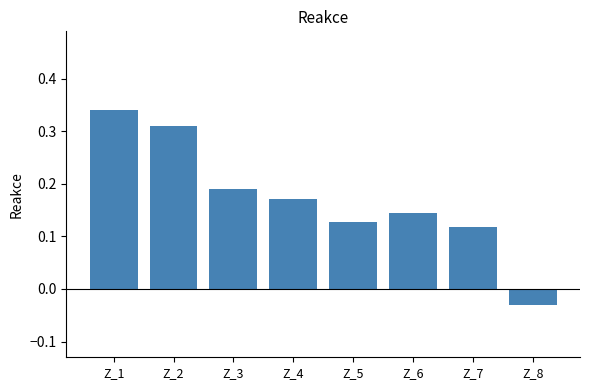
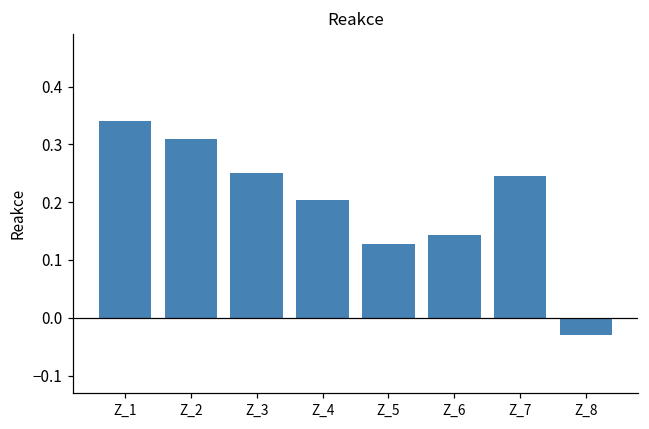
  {
    "Z_1": 0.34,
    "Z_2": 0.31,
-   "Z_3": 0.19,
-   "Z_4": 0.17,
+   "Z_3": 0.25,
+   "Z_4": 0.20,
    "Z_5": 0.13,
    "Z_6": 0.14,
-   "Z_7": 0.12,
+   "Z_7": 0.25,
    "Z_8": -0.03
  }
